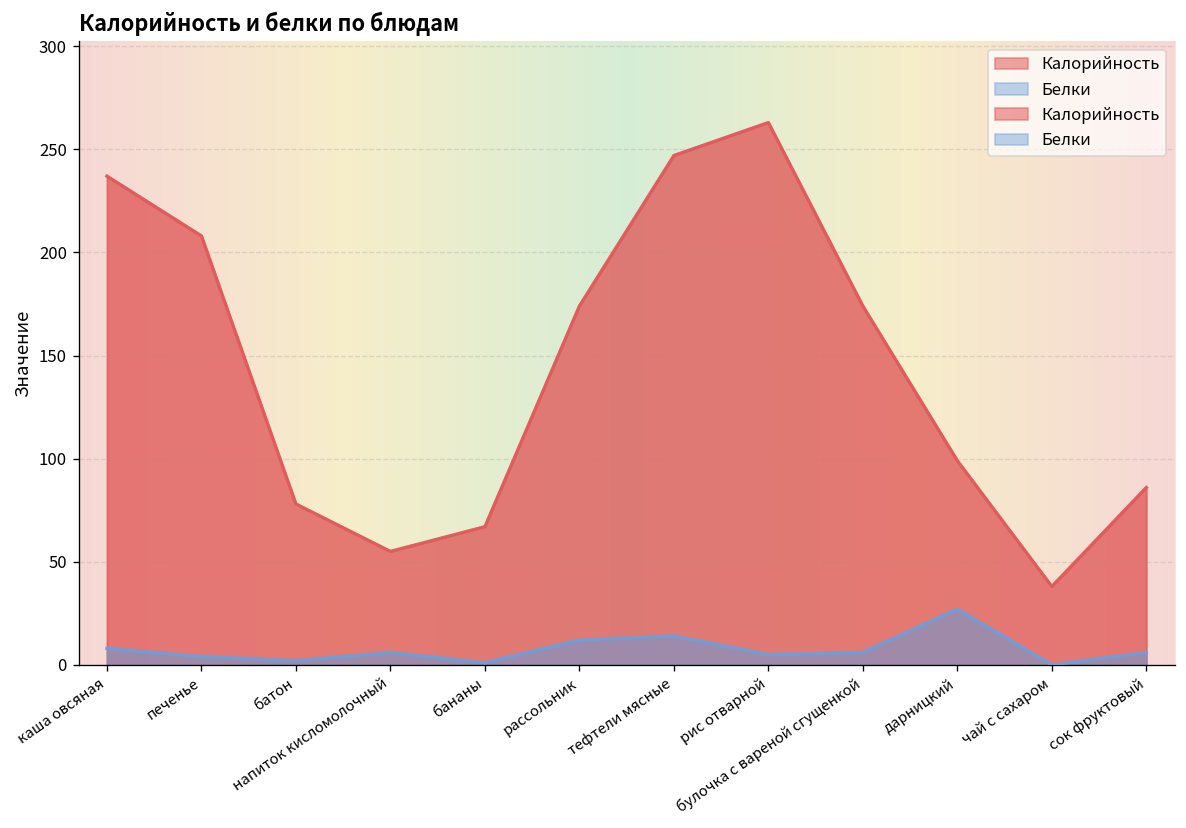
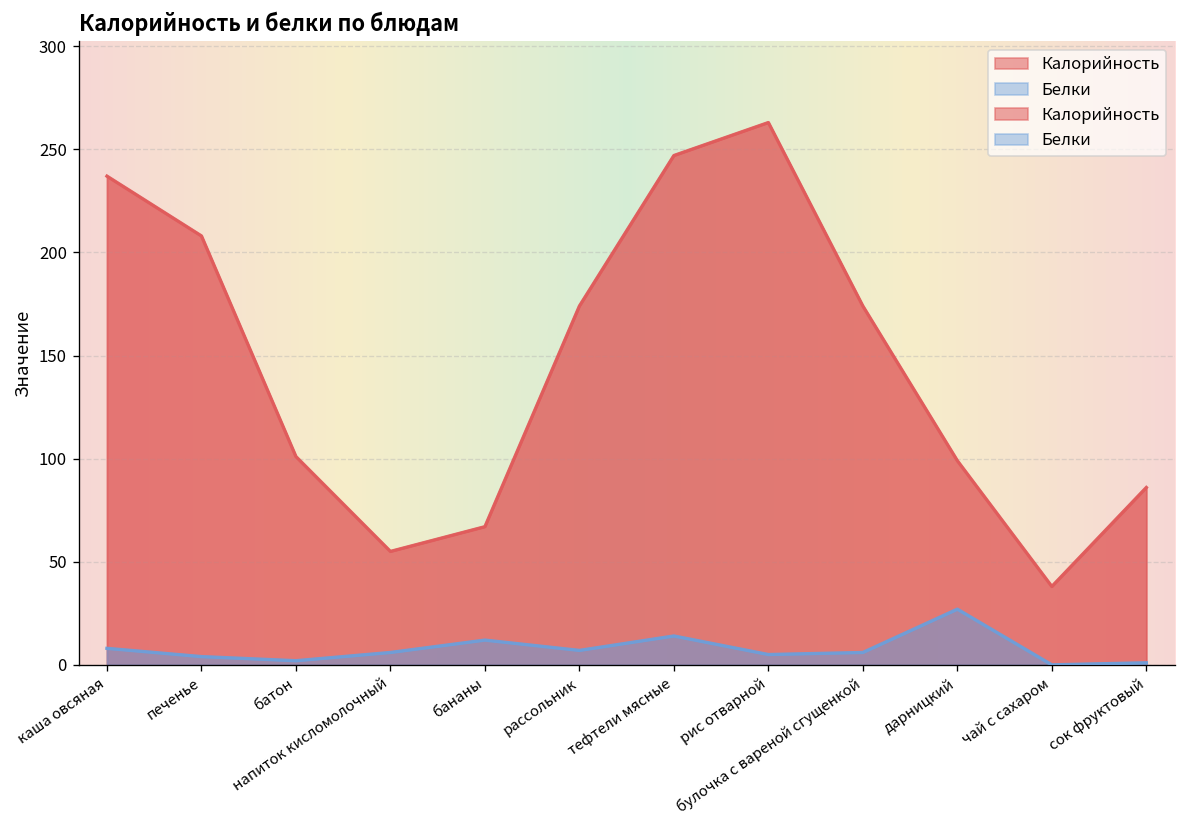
  {
    "Калорийность": {
      "каша овсяная": 237,
      "печенье": 208,
-     "батон": 78,
+     "батон": 101,
      "напиток кисломолочный": 55,
      "бананы": 67,
      "рассольник": 174,
      "тефтели мясные": 247,
      "рис отварной": 263,
      "булочка с вареной сгущенкой": 174,
      "дарницкий": 99,
      "чай с сахаром": 38,
      "сок фруктовый": 86
    },
    "Белки": {
      "каша овсяная": 8,
      "печенье": 4,
      "батон": 2,
      "напиток кисломолочный": 6,
-     "бананы": 1,
-     "рассольник": 12,
+     "бананы": 12,
+     "рассольник": 7,
      "тефтели мясные": 14,
      "рис отварной": 5,
      "булочка с вареной сгущенкой": 6,
      "дарницкий": 27,
      "чай с сахаром": 0,
-     "сок фруктовый": 6
+     "сок фруктовый": 1
    }
  }
